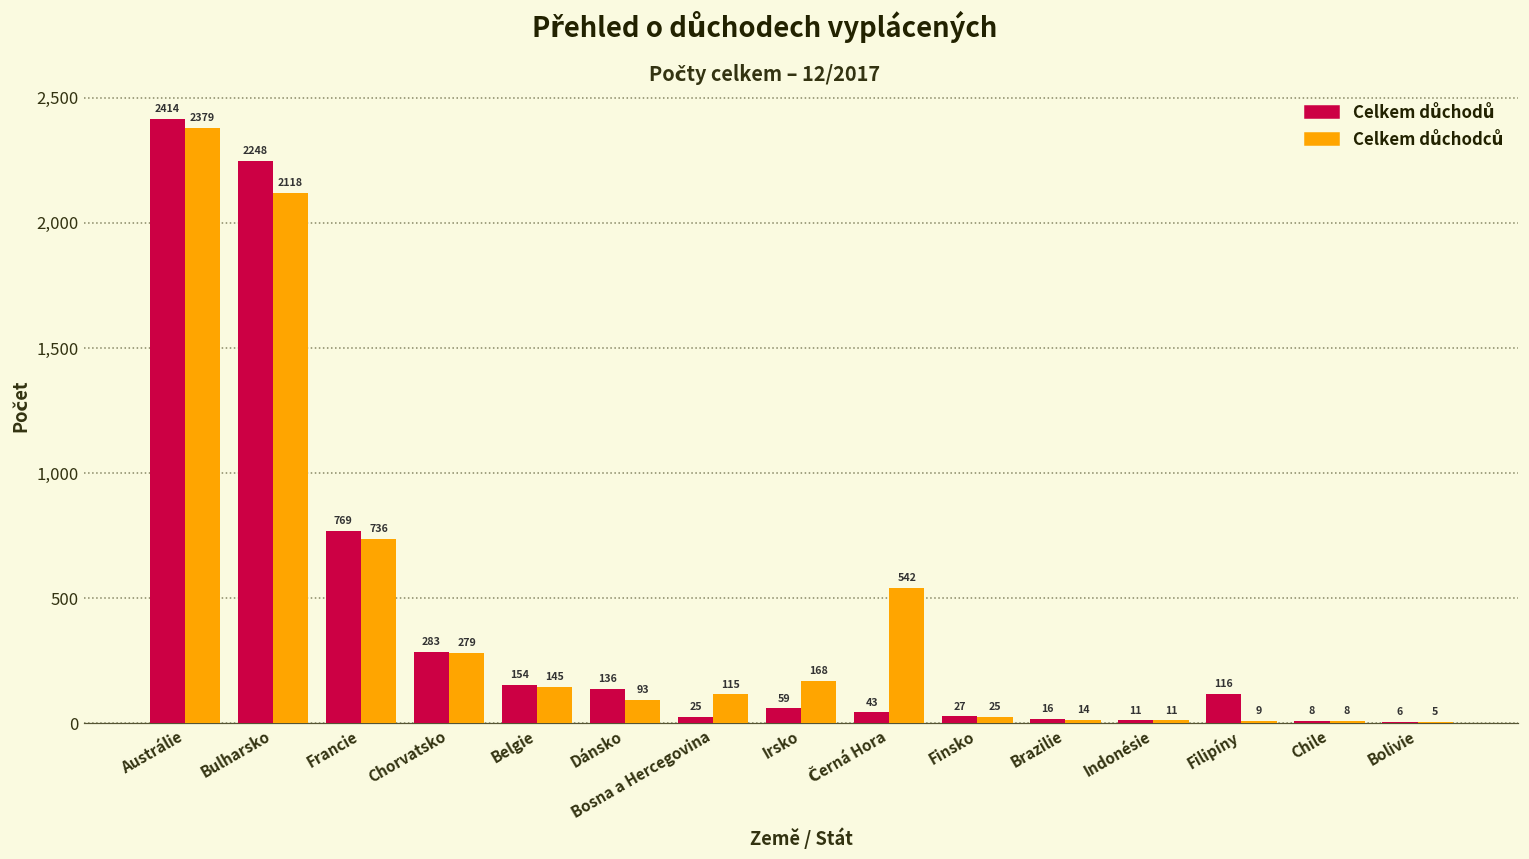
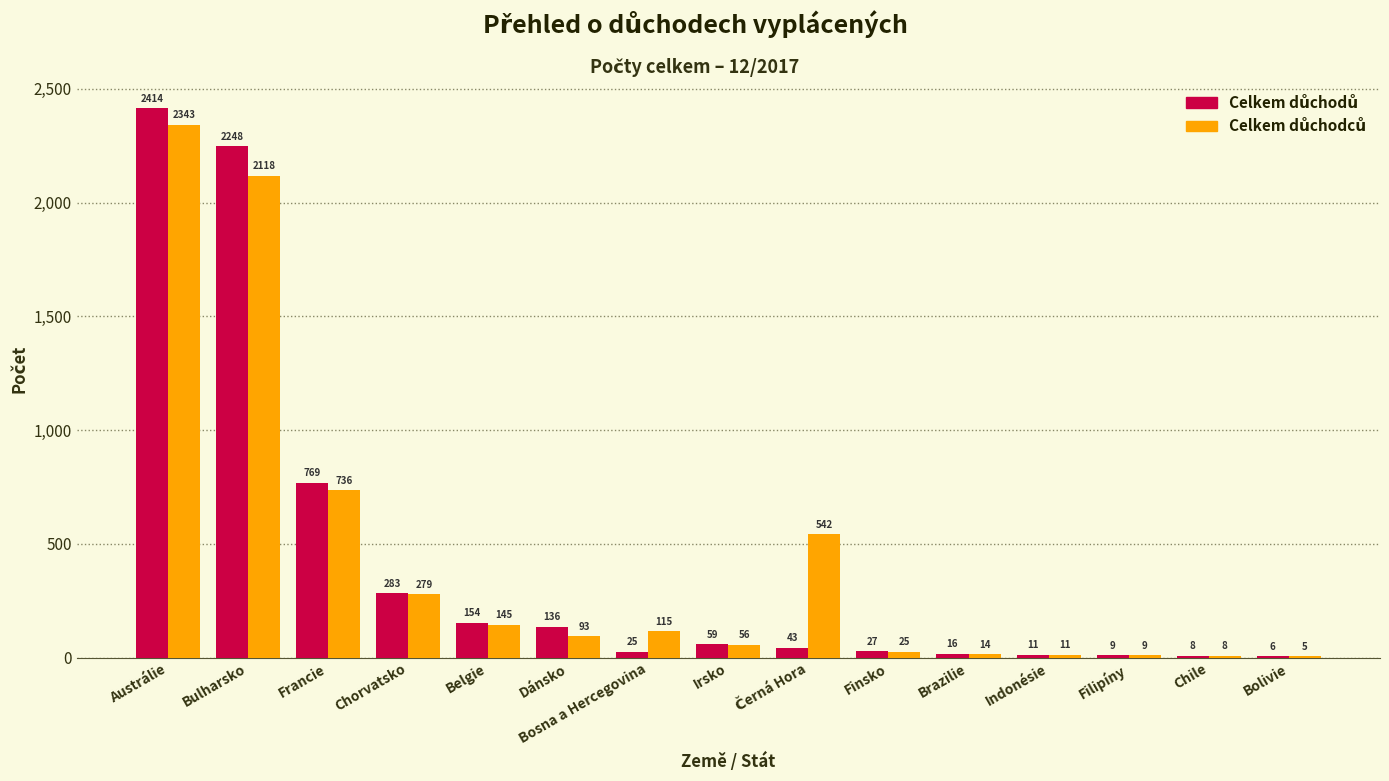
  {
    "Celkem důchodů": {
      "Austrálie": 2414,
      "Bulharsko": 2248,
      "Francie": 769,
      "Chorvatsko": 283,
      "Belgie": 154,
      "Dánsko": 136,
      "Bosna a Hercegovina": 25,
      "Irsko": 59,
      "Černá Hora": 43,
      "Finsko": 27,
      "Brazilie": 16,
      "Indonésie": 11,
-     "Filipíny": 116,
+     "Filipíny": 9,
      "Chile": 8,
      "Bolivie": 6
    },
    "Celkem důchodců": {
-     "Austrálie": 2379,
+     "Austrálie": 2343,
      "Bulharsko": 2118,
      "Francie": 736,
      "Chorvatsko": 279,
      "Belgie": 145,
      "Dánsko": 93,
      "Bosna a Hercegovina": 115,
-     "Irsko": 168,
+     "Irsko": 56,
      "Černá Hora": 542,
      "Finsko": 25,
      "Brazilie": 14,
      "Indonésie": 11,
      "Filipíny": 9,
      "Chile": 8,
      "Bolivie": 5
    }
  }
